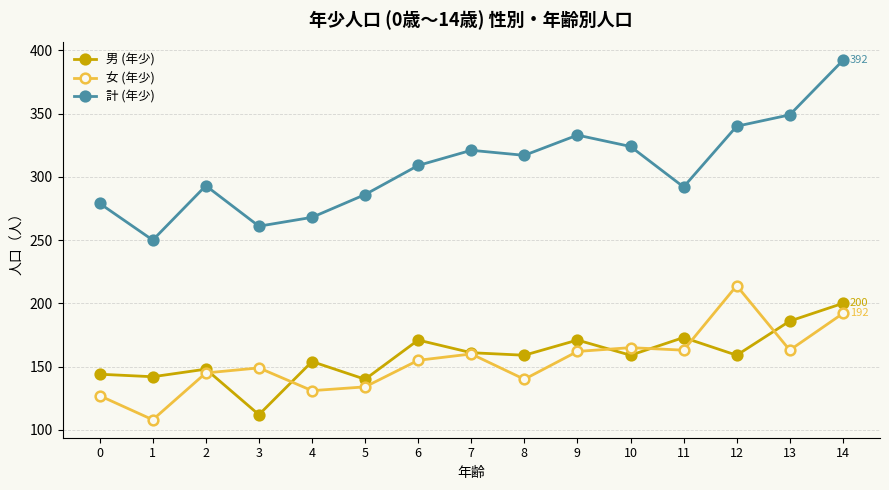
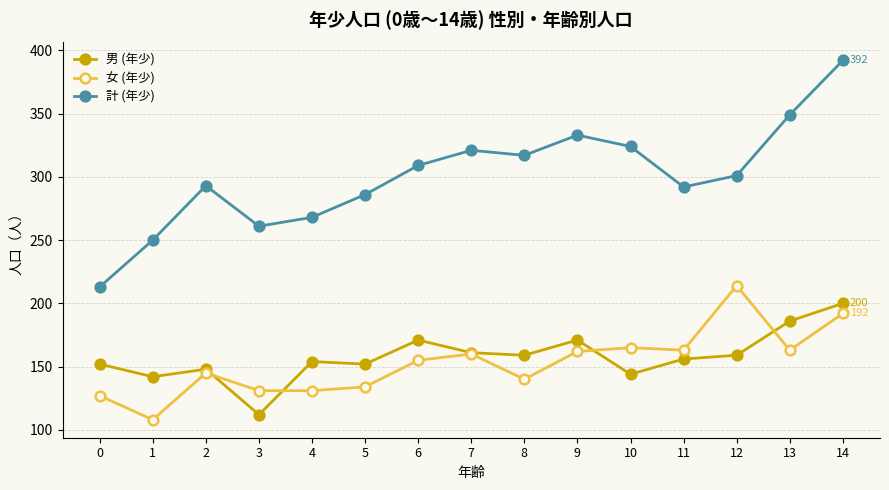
  {
    "男 (年少)": {
-     "0": 144,
+     "0": 152,
      "1": 142,
      "2": 148,
      "3": 112,
      "4": 154,
-     "5": 140,
+     "5": 152,
      "6": 171,
      "8": 159,
      "9": 171,
-     "10": 159,
-     "11": 173,
+     "10": 144,
+     "11": 156,
      "12": 159,
      "13": 186
    },
    "女 (年少)": {
      "0": 127,
      "1": 108,
      "2": 145,
-     "3": 149,
+     "3": 131,
      "4": 131,
      "5": 134,
      "6": 155,
      "8": 140,
      "9": 162,
      "10": 165,
      "11": 163,
      "12": 214,
      "13": 163
    },
    "計 (年少)": {
-     "0": 279,
+     "0": 213,
      "1": 250,
      "2": 293,
      "3": 261,
      "4": 268,
      "5": 286,
      "6": 309,
      "7": 321,
      "8": 317,
      "9": 333,
      "10": 324,
      "11": 292,
-     "12": 340,
+     "12": 301,
      "13": 349
    }
  }
